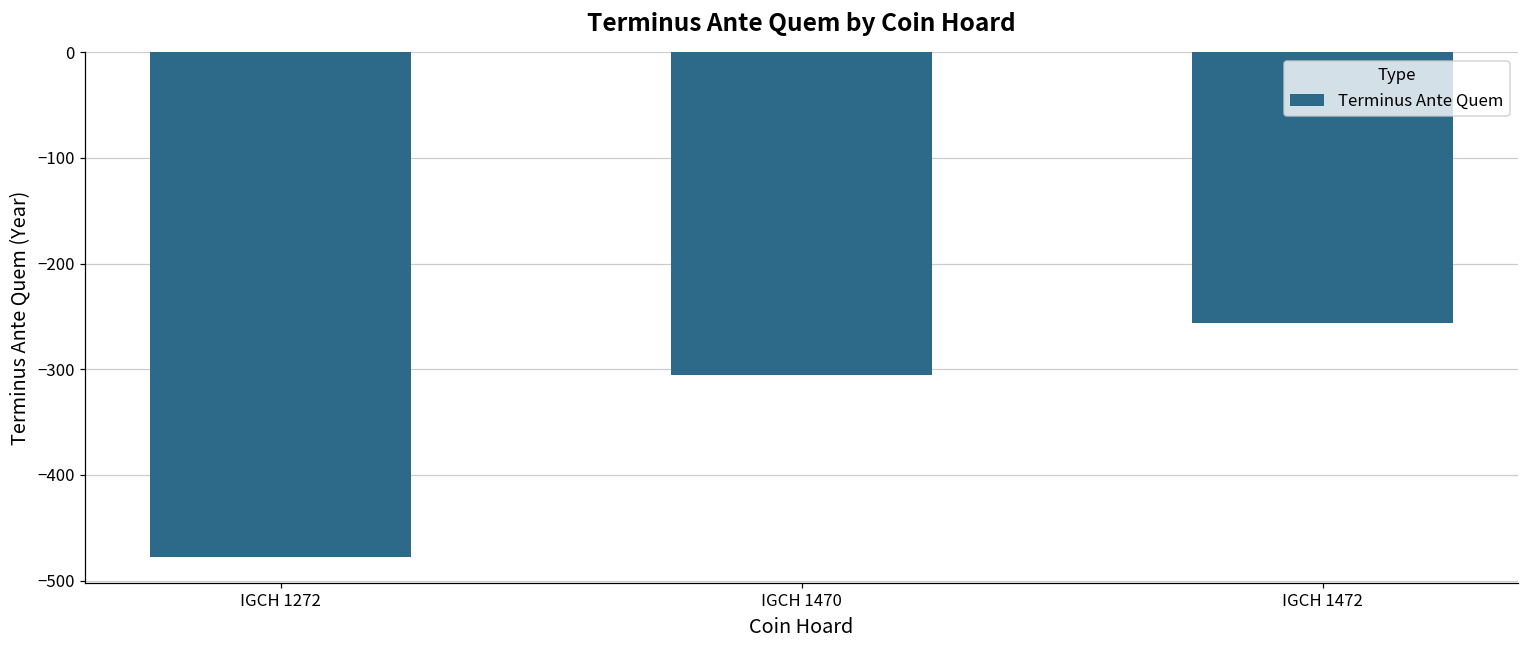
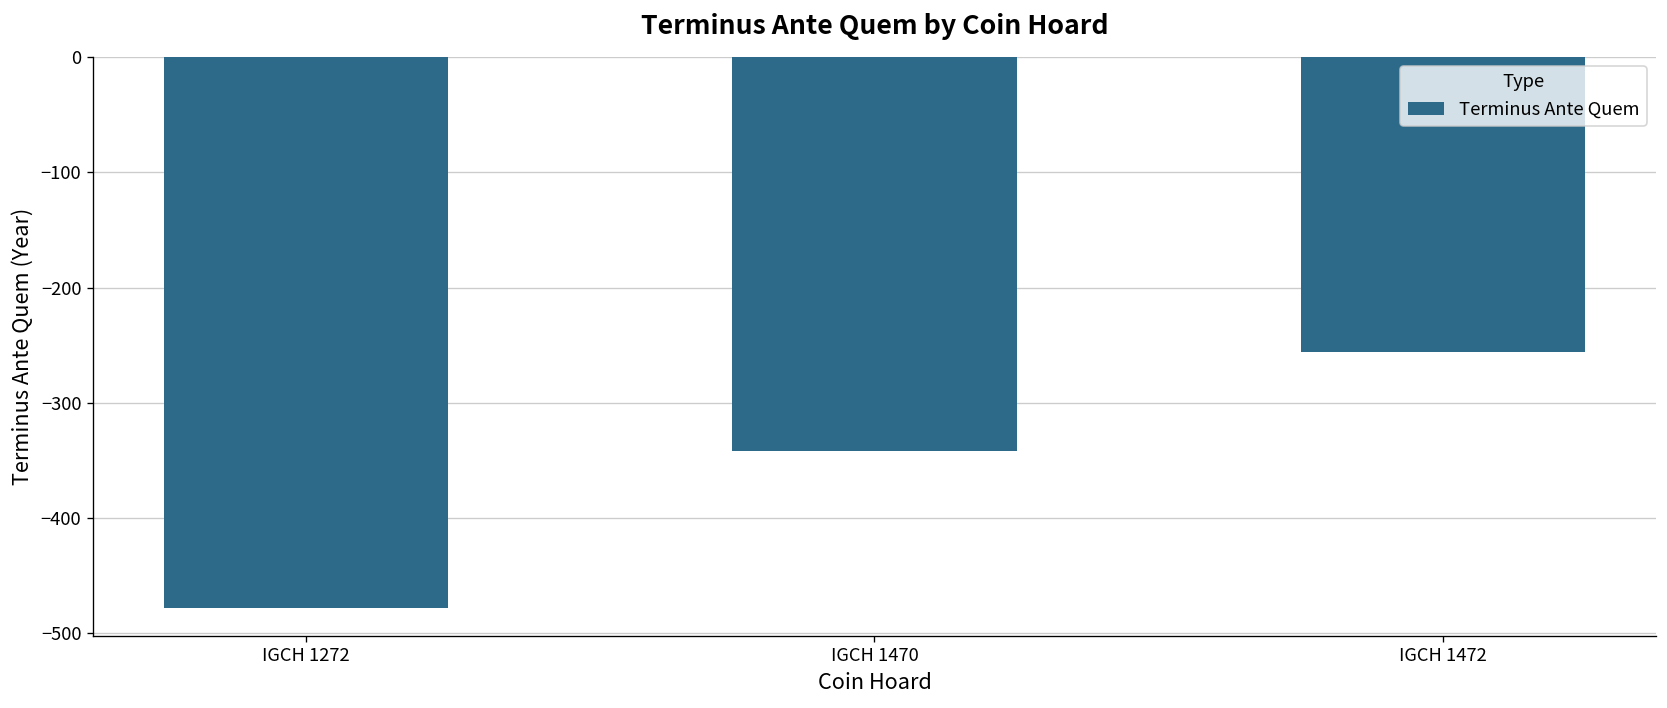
  {
    "IGCH 1272": -480,
-   "IGCH 1470": -310,
+   "IGCH 1470": -340,
    "IGCH 1472": -260
  }
